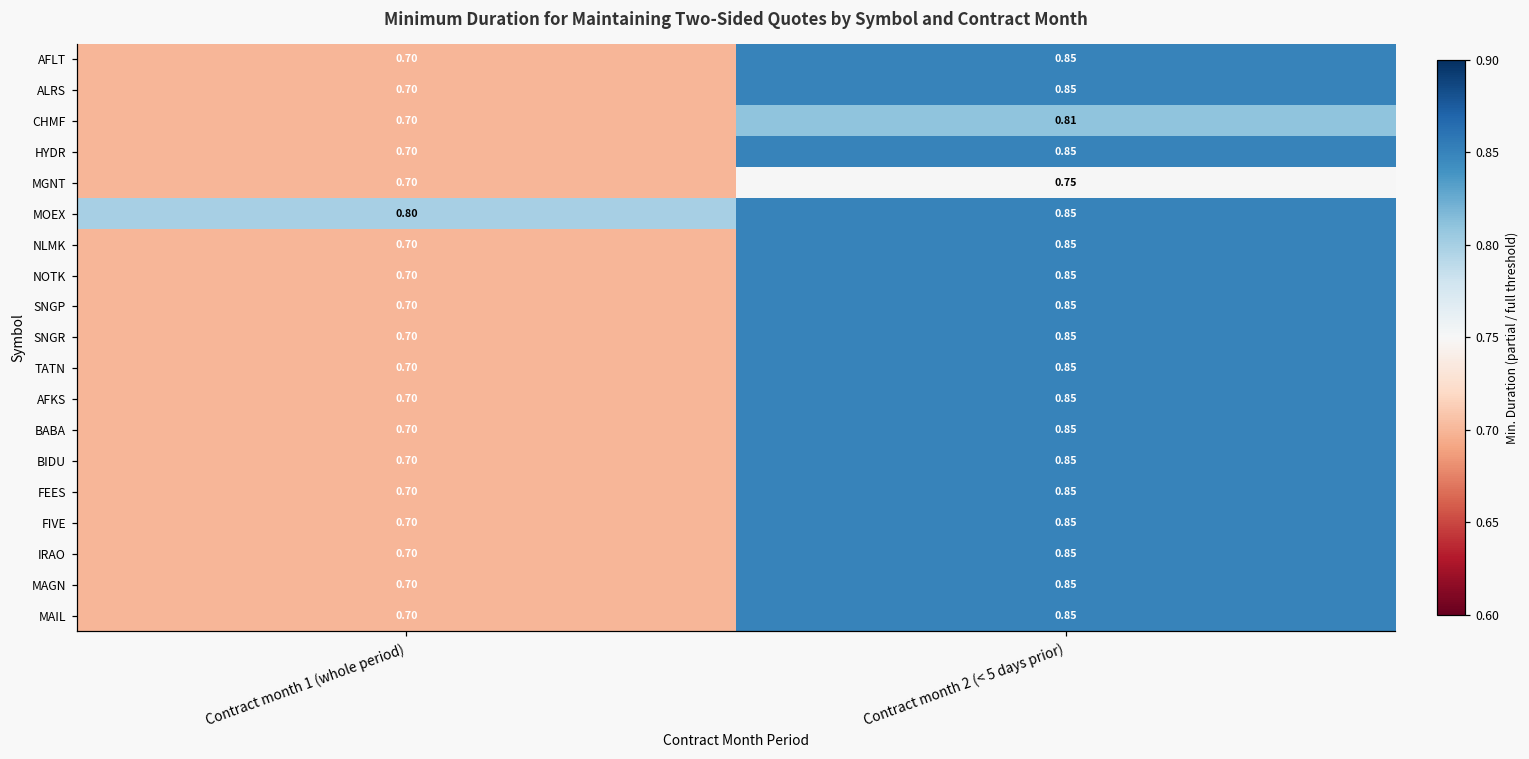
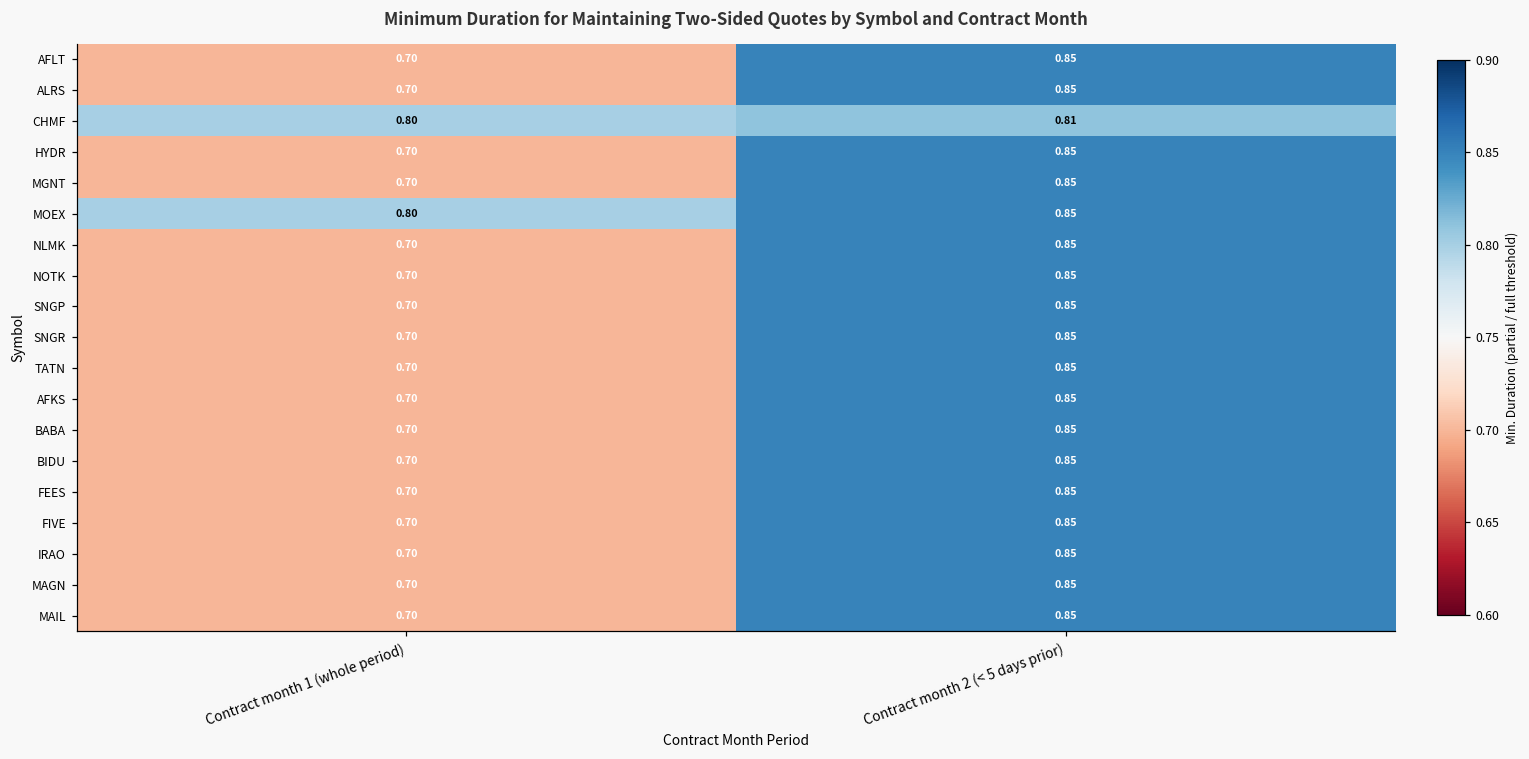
  {
    "AFLT": {
      "Contract month 1 (whole period)": 0.70,
      "Contract month 2 (< 5 days prior)": 0.85
    },
    "ALRS": {
      "Contract month 1 (whole period)": 0.70,
      "Contract month 2 (< 5 days prior)": 0.85
    },
    "CHMF": {
-     "Contract month 1 (whole period)": 0.70,
+     "Contract month 1 (whole period)": 0.80,
      "Contract month 2 (< 5 days prior)": 0.81
    },
    "HYDR": {
      "Contract month 1 (whole period)": 0.70,
      "Contract month 2 (< 5 days prior)": 0.85
    },
    "MGNT": {
      "Contract month 1 (whole period)": 0.70,
-     "Contract month 2 (< 5 days prior)": 0.75
+     "Contract month 2 (< 5 days prior)": 0.85
    },
    "MOEX": {
      "Contract month 1 (whole period)": 0.80,
      "Contract month 2 (< 5 days prior)": 0.85
    },
    "NLMK": {
      "Contract month 1 (whole period)": 0.70,
      "Contract month 2 (< 5 days prior)": 0.85
    },
    "NOTK": {
      "Contract month 1 (whole period)": 0.70,
      "Contract month 2 (< 5 days prior)": 0.85
    },
    "SNGP": {
      "Contract month 1 (whole period)": 0.70,
      "Contract month 2 (< 5 days prior)": 0.85
    },
    "SNGR": {
      "Contract month 1 (whole period)": 0.70,
      "Contract month 2 (< 5 days prior)": 0.85
    },
    "TATN": {
      "Contract month 1 (whole period)": 0.70,
      "Contract month 2 (< 5 days prior)": 0.85
    },
    "AFKS": {
      "Contract month 1 (whole period)": 0.70,
      "Contract month 2 (< 5 days prior)": 0.85
    },
    "BABA": {
      "Contract month 1 (whole period)": 0.70,
      "Contract month 2 (< 5 days prior)": 0.85
    },
    "BIDU": {
      "Contract month 1 (whole period)": 0.70,
      "Contract month 2 (< 5 days prior)": 0.85
    },
    "FEES": {
      "Contract month 1 (whole period)": 0.70,
      "Contract month 2 (< 5 days prior)": 0.85
    },
    "FIVE": {
      "Contract month 1 (whole period)": 0.70,
      "Contract month 2 (< 5 days prior)": 0.85
    },
    "IRAO": {
      "Contract month 1 (whole period)": 0.70,
      "Contract month 2 (< 5 days prior)": 0.85
    },
    "MAGN": {
      "Contract month 1 (whole period)": 0.70,
      "Contract month 2 (< 5 days prior)": 0.85
    },
    "MAIL": {
      "Contract month 1 (whole period)": 0.70,
      "Contract month 2 (< 5 days prior)": 0.85
    }
  }
